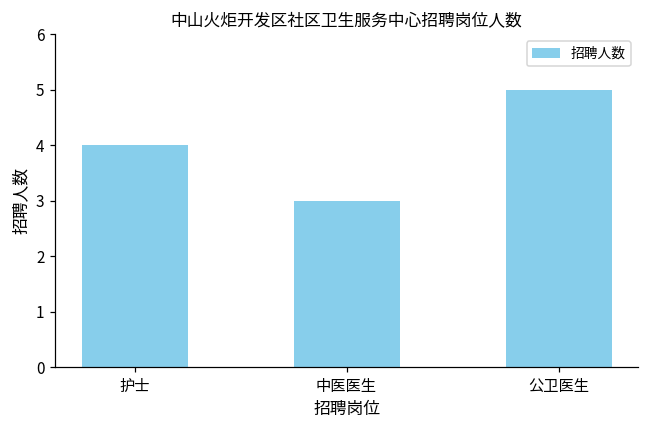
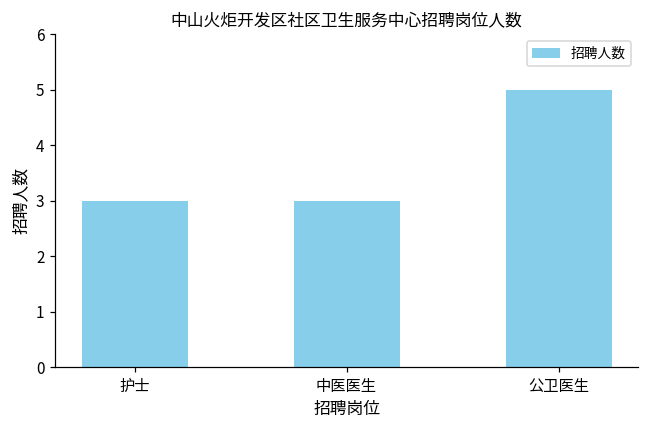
  {
-   "护士": 4,
+   "护士": 3,
    "中医医生": 3,
    "公卫医生": 5
  }
